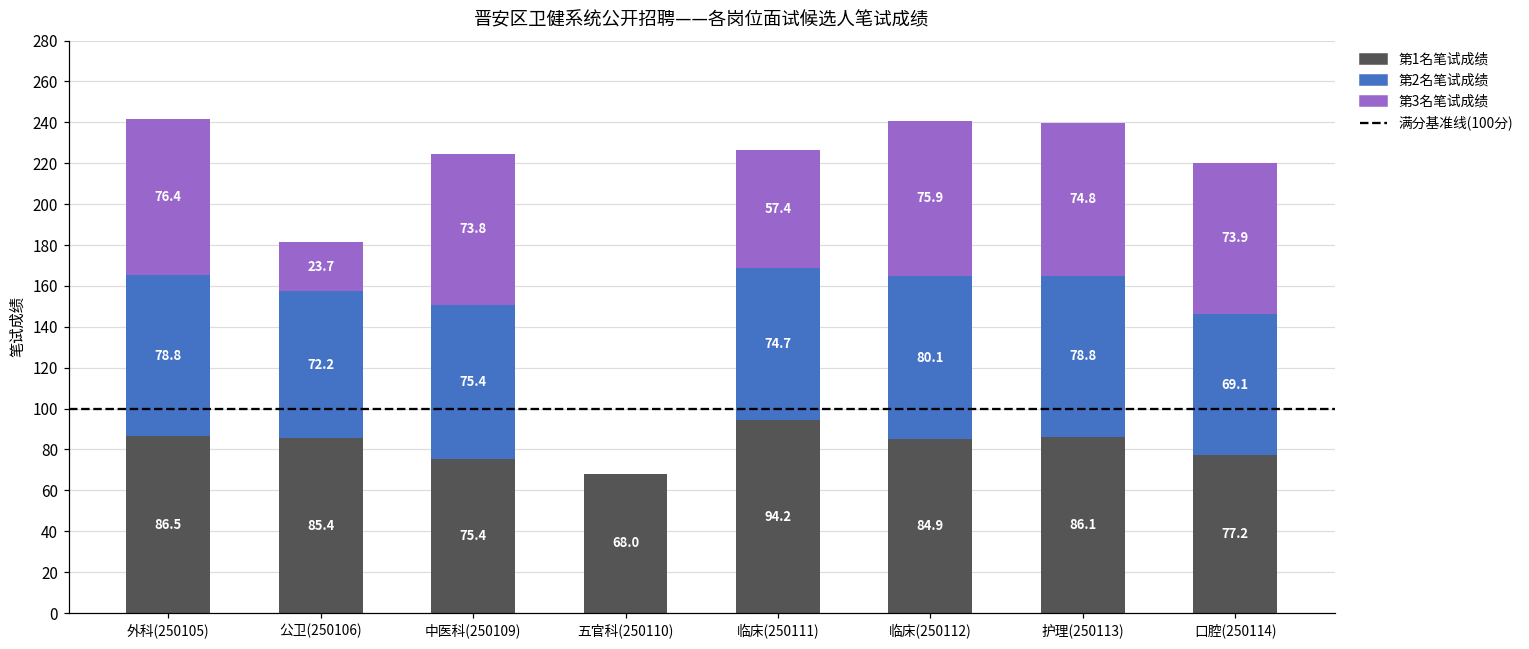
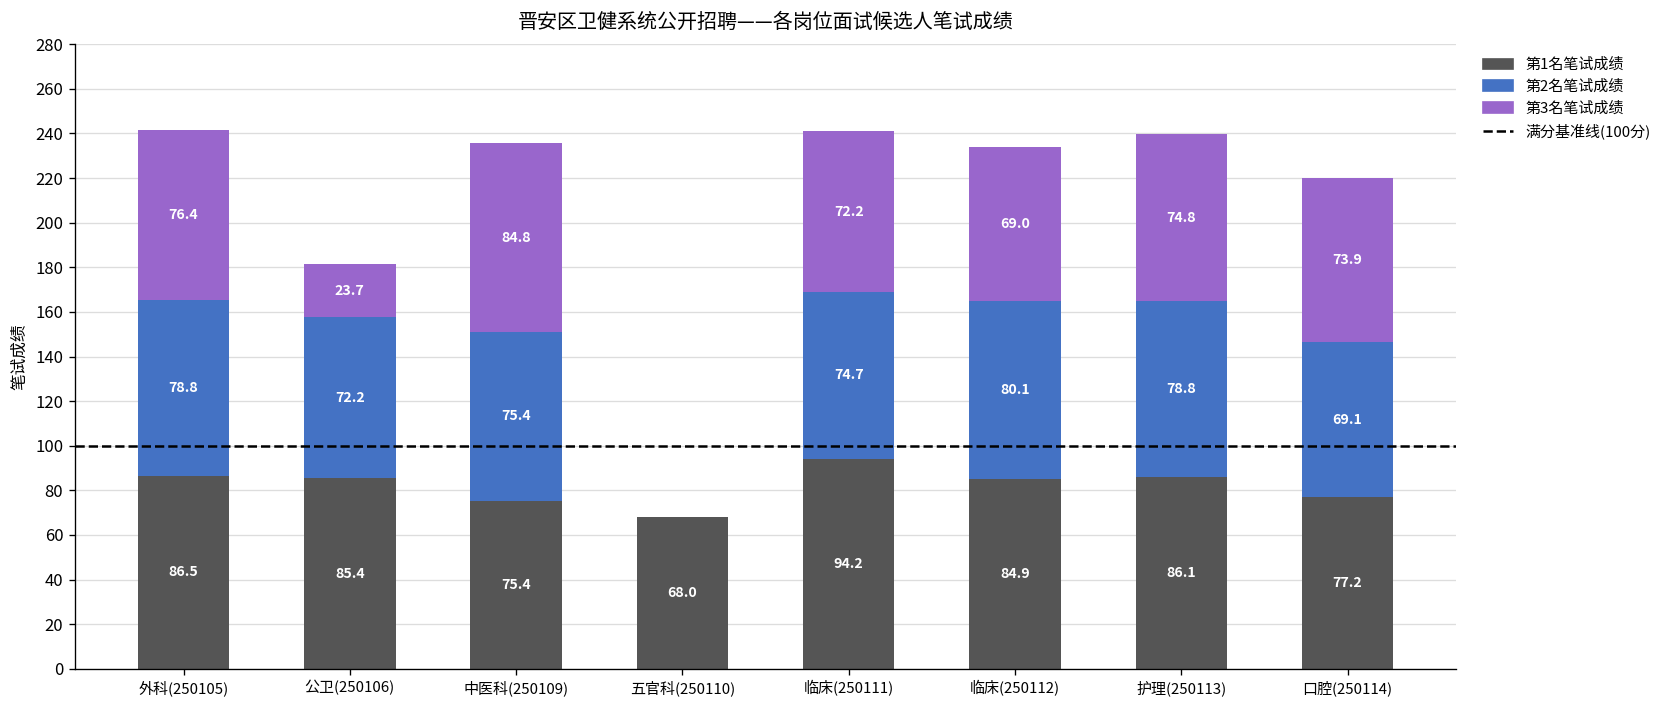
  {
    "第1名笔试成绩": {
      "外科(250105)": 86.5,
      "公卫(250106)": 85.4,
      "中医科(250109)": 75.4,
      "五官科(250110)": 68.0,
      "临床(250111)": 94.2,
      "临床(250112)": 84.9,
      "护理(250113)": 86.1,
      "口腔(250114)": 77.2
    },
    "第2名笔试成绩": {
      "外科(250105)": 78.8,
      "公卫(250106)": 72.2,
      "中医科(250109)": 75.4,
      "临床(250111)": 74.7,
      "临床(250112)": 80.1,
      "护理(250113)": 78.8,
      "口腔(250114)": 69.1
    },
    "第3名笔试成绩": {
      "外科(250105)": 76.4,
      "公卫(250106)": 23.7,
-     "中医科(250109)": 73.8,
-     "临床(250111)": 57.4,
-     "临床(250112)": 75.9,
+     "中医科(250109)": 84.8,
+     "临床(250111)": 72.2,
+     "临床(250112)": 69.0,
      "护理(250113)": 74.8,
      "口腔(250114)": 73.9
    }
  }
